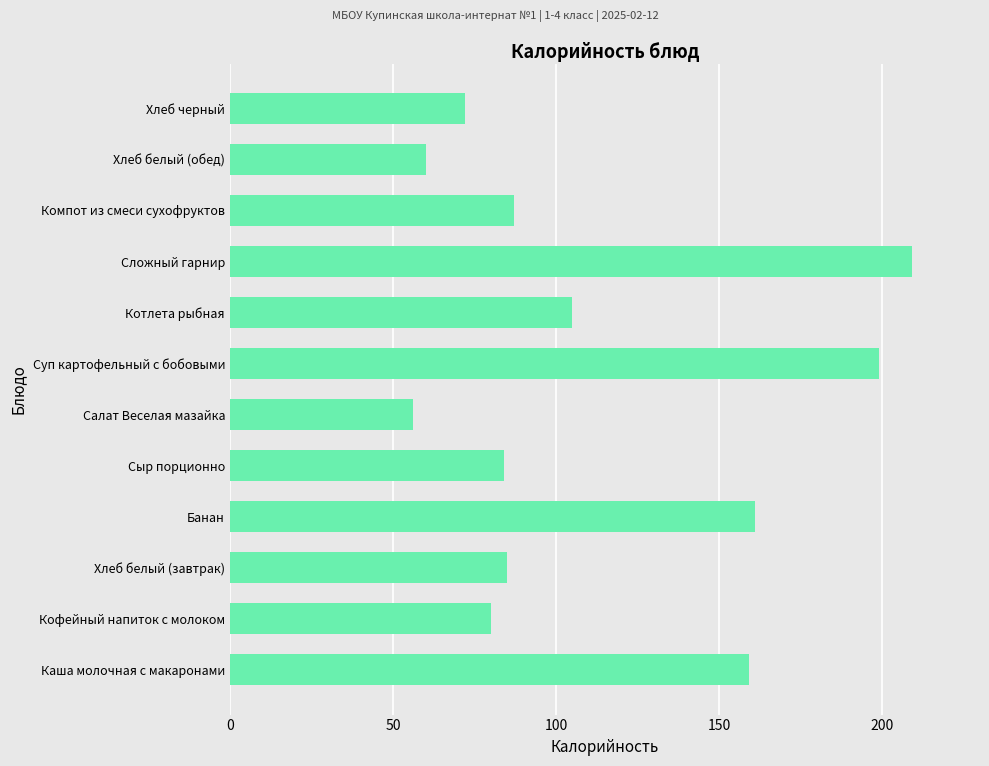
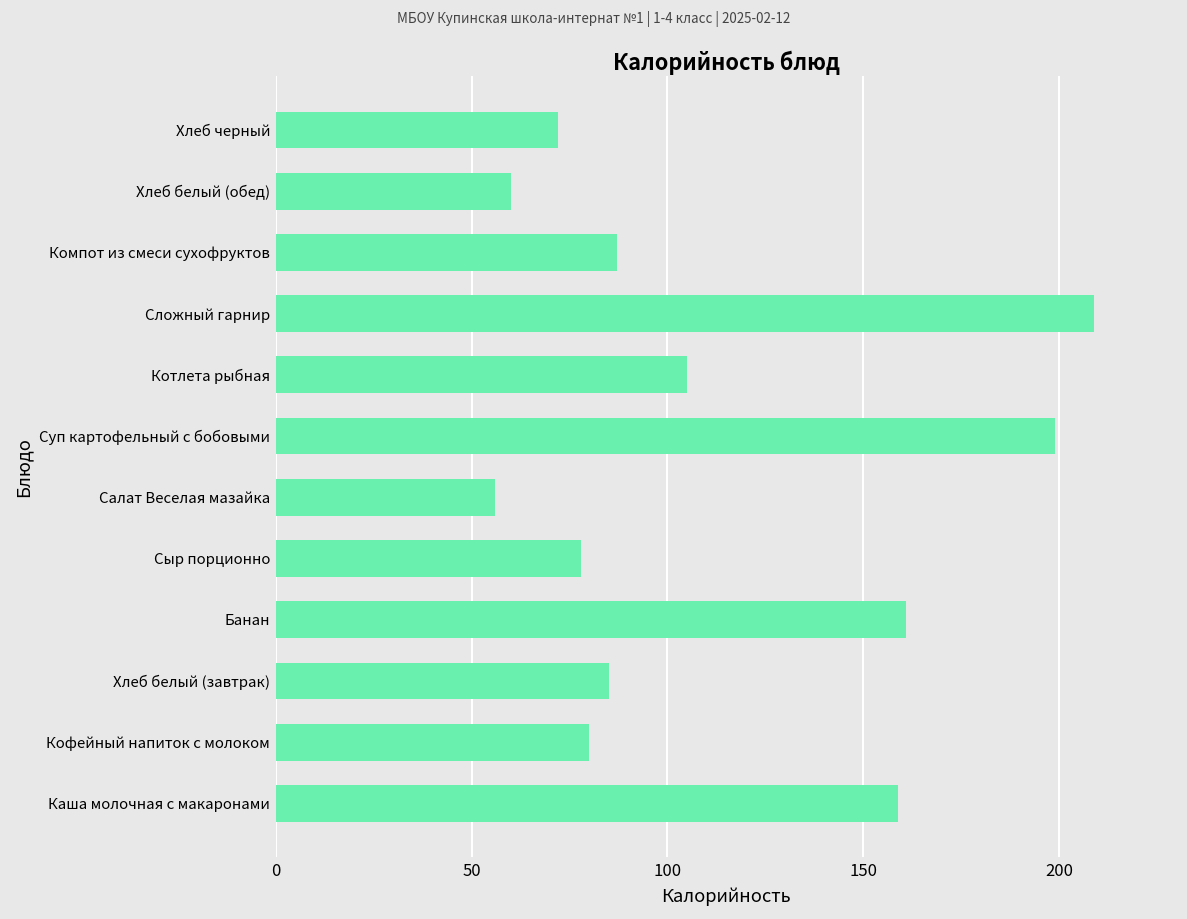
  {
    "Хлеб черный": 72,
    "Хлеб белый (обед)": 60,
    "Компот из смеси сухофруктов": 87,
    "Сложный гарнир": 209,
    "Котлета рыбная": 105,
    "Суп картофельный с бобовыми": 199,
    "Салат Веселая мазайка": 56,
-   "Сыр порционно": 84,
+   "Сыр порционно": 78,
    "Банан": 161,
    "Хлеб белый (завтрак)": 85,
    "Кофейный напиток с молоком": 80,
    "Каша молочная с макаронами": 159
  }
